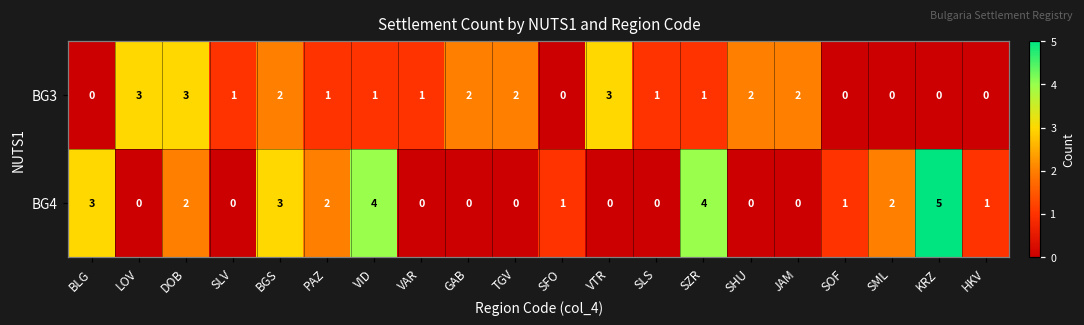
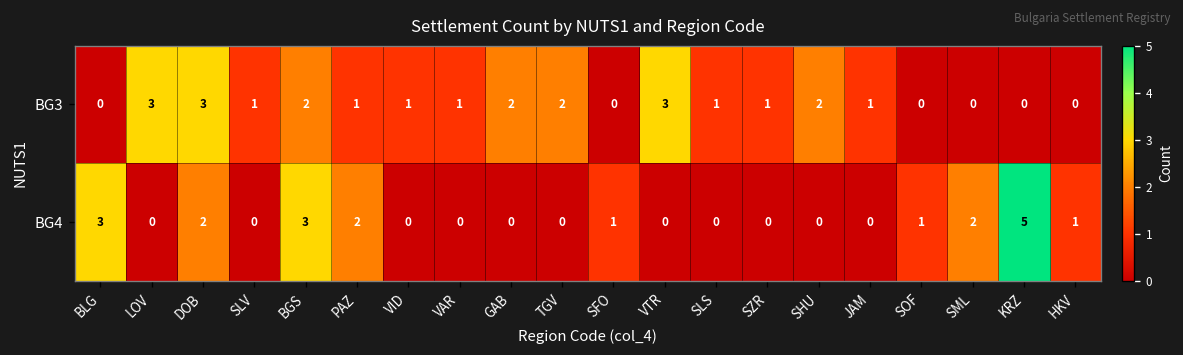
  {
    "BG3": {
      "BLG": 0,
      "LOV": 3,
      "DOB": 3,
      "SLV": 1,
      "BGS": 2,
      "PAZ": 1,
      "VID": 1,
      "VAR": 1,
      "GAB": 2,
      "TGV": 2,
      "SFO": 0,
      "VTR": 3,
      "SLS": 1,
      "SZR": 1,
      "SHU": 2,
-     "JAM": 2,
+     "JAM": 1,
      "SOF": 0,
      "SML": 0,
      "KRZ": 0,
      "HKV": 0
    },
    "BG4": {
      "BLG": 3,
      "LOV": 0,
      "DOB": 2,
      "SLV": 0,
      "BGS": 3,
      "PAZ": 2,
-     "VID": 4,
+     "VID": 0,
      "VAR": 0,
      "GAB": 0,
      "TGV": 0,
      "SFO": 1,
      "VTR": 0,
      "SLS": 0,
-     "SZR": 4,
+     "SZR": 0,
      "SHU": 0,
      "JAM": 0,
      "SOF": 1,
      "SML": 2,
      "KRZ": 5,
      "HKV": 1
    }
  }
